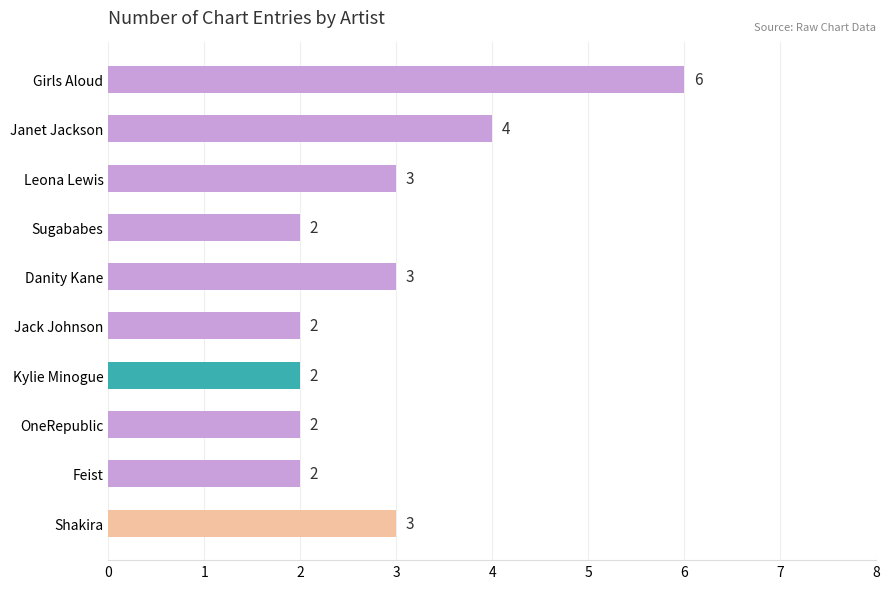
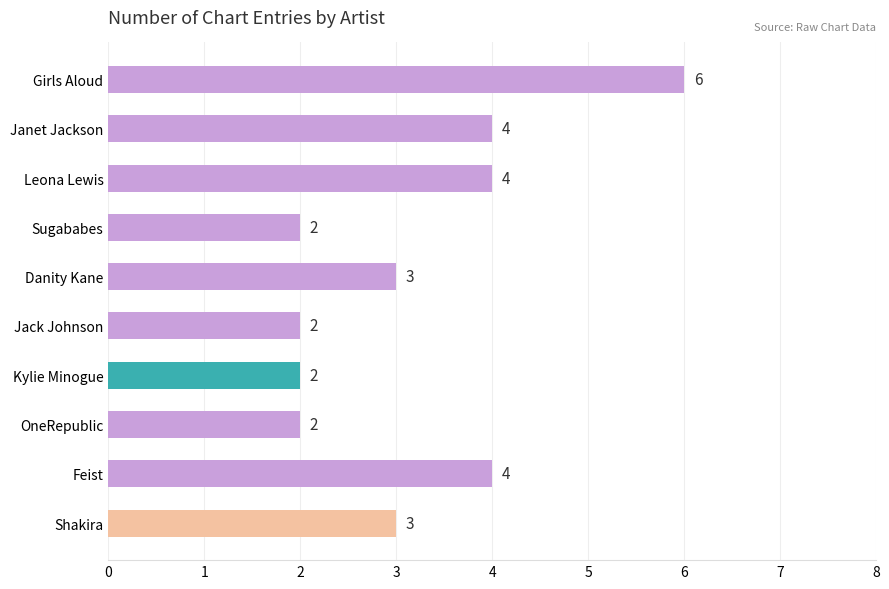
  {
    "Girls Aloud": 6,
    "Janet Jackson": 4,
-   "Leona Lewis": 3,
+   "Leona Lewis": 4,
    "Sugababes": 2,
    "Danity Kane": 3,
    "Jack Johnson": 2,
    "Kylie Minogue": 2,
    "OneRepublic": 2,
-   "Feist": 2,
+   "Feist": 4,
    "Shakira": 3
  }
